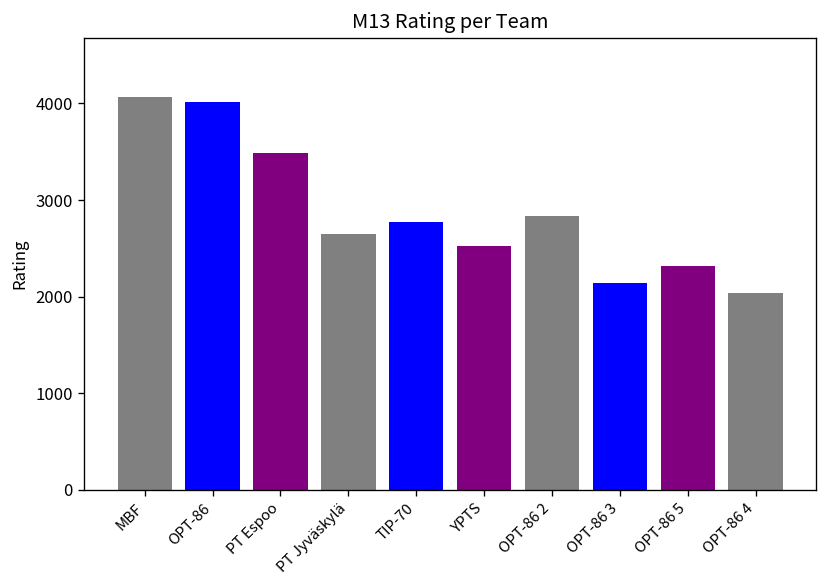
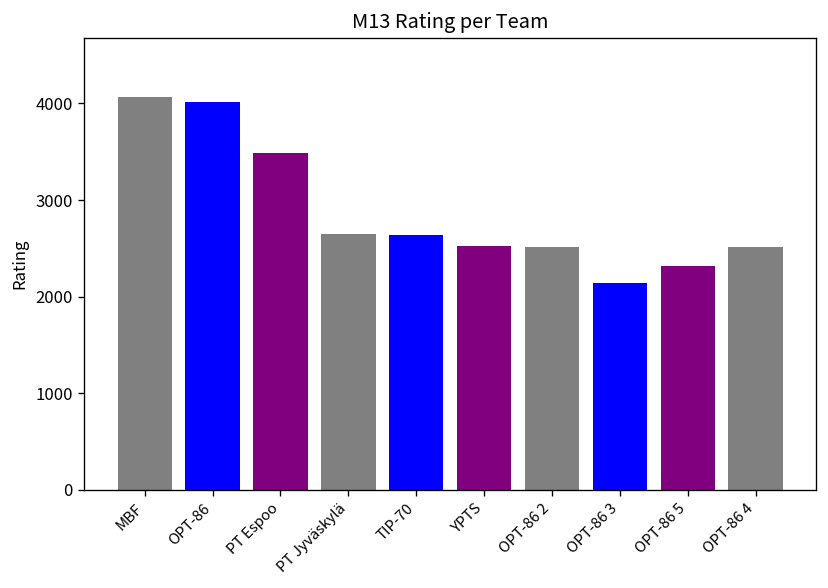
  {
    "MBF": 4100,
    "OPT-86": 4000,
    "PT Espoo": 3500,
    "PT Jyväskylä": 2700,
-   "TIP-70": 2800,
+   "TIP-70": 2600,
    "YPTS": 2500,
-   "OPT-86 2": 2800,
+   "OPT-86 2": 2500,
    "OPT-86 3": 2100,
    "OPT-86 5": 2300,
-   "OPT-86 4": 2000
+   "OPT-86 4": 2500
  }
